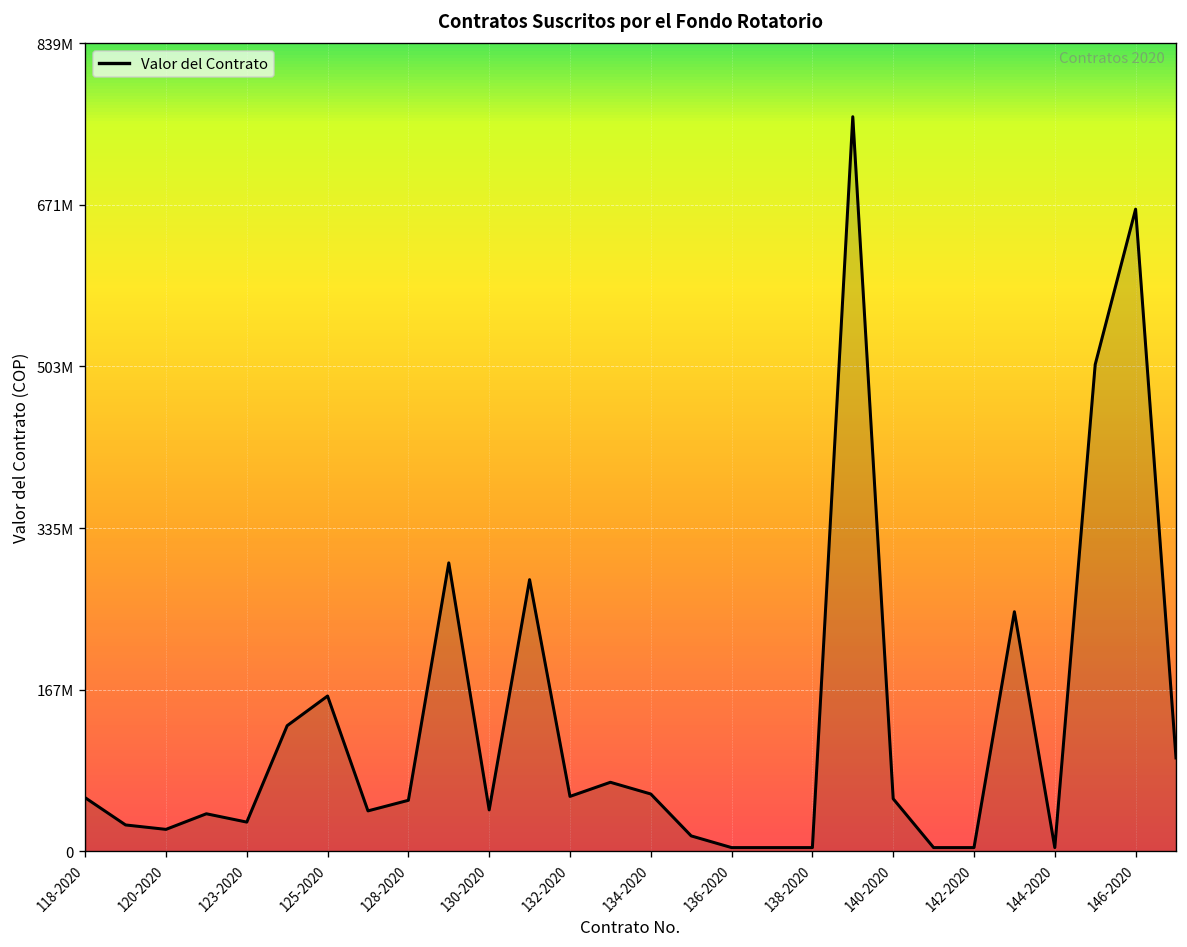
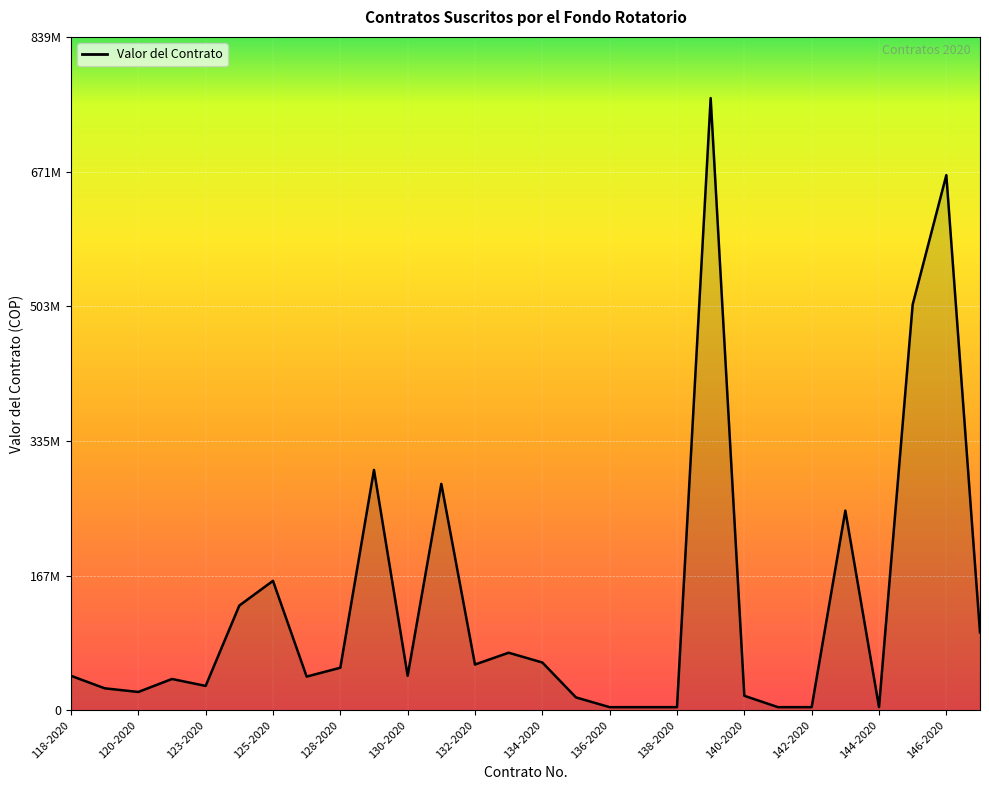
  {
-   "118-2020": 60000000,
+   "118-2020": 40000000,
    "120-2020": 20000000,
    "123-2020": 30000000,
    "125-2020": 160000000,
    "128-2020": 50000000,
    "130-2020": 40000000,
    "132-2020": 60000000,
    "134-2020": 60000000,
    "136-2020": 0,
    "138-2020": 0,
-   "140-2020": 50000000,
+   "140-2020": 20000000,
    "142-2020": 0,
    "144-2020": 0,
    "146-2020": 670000000
  }
